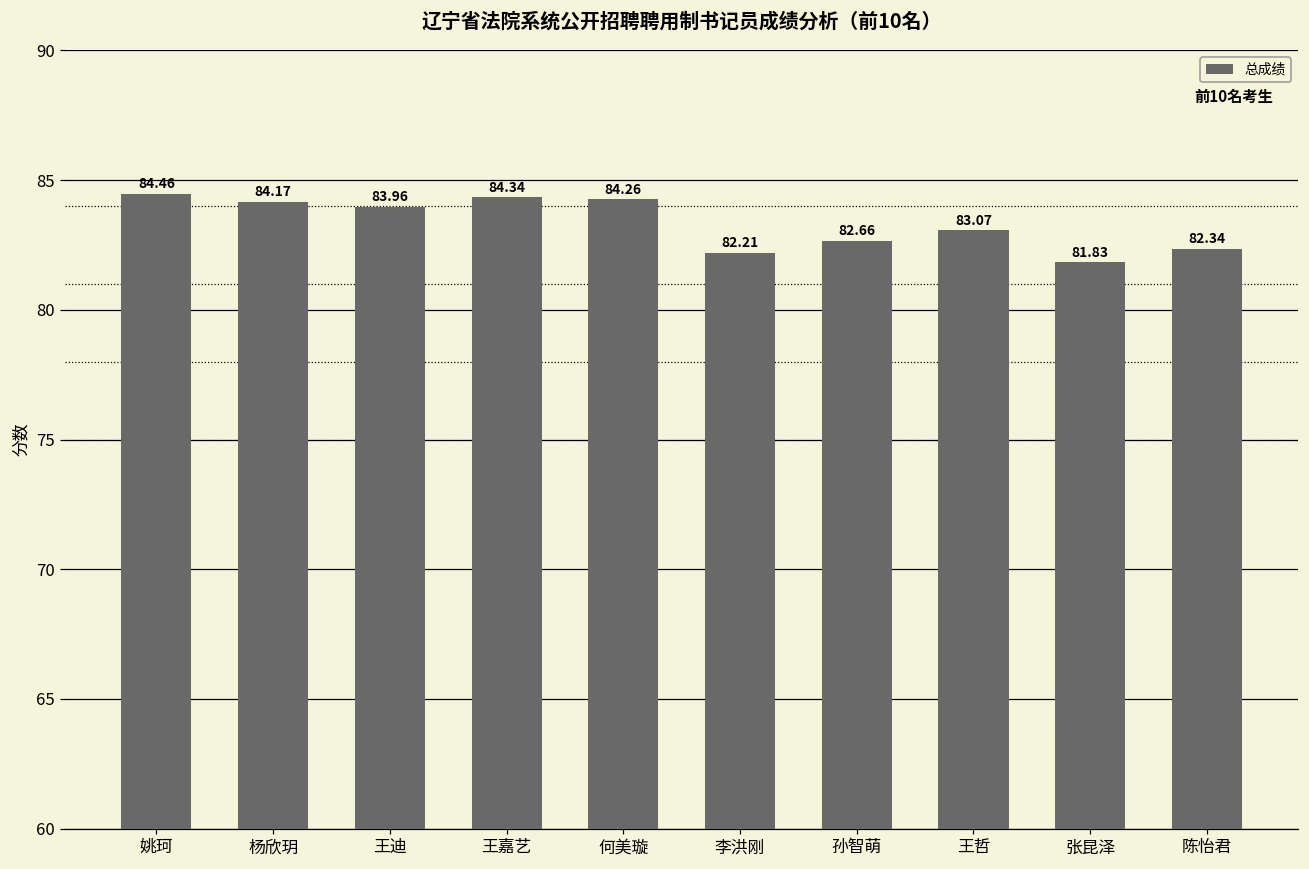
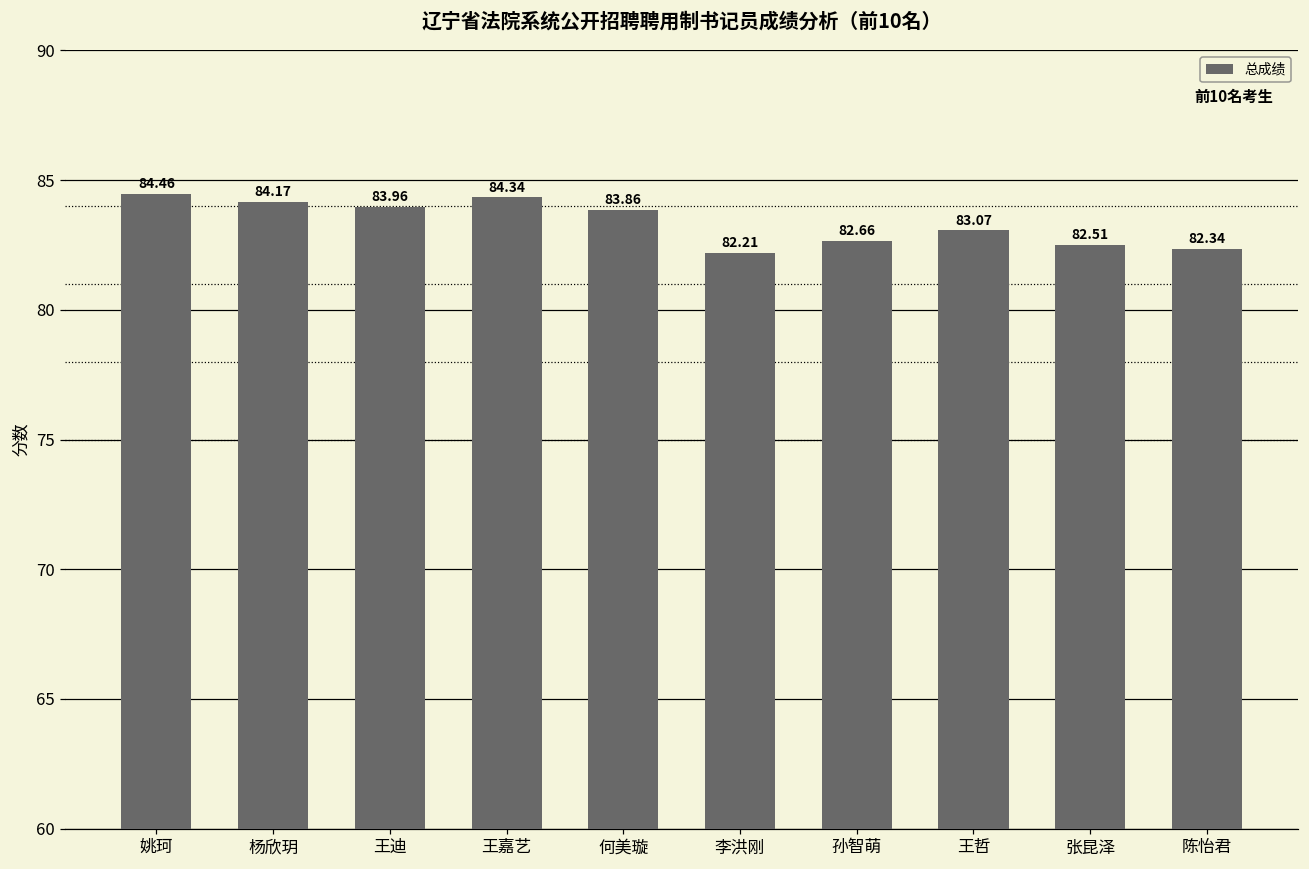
  {
    "姚珂": 84.46,
    "杨欣玥": 84.17,
    "王迪": 83.96,
    "王嘉艺": 84.34,
-   "何美璇": 84.26,
+   "何美璇": 83.86,
    "李洪刚": 82.21,
    "孙智萌": 82.66,
    "王哲": 83.07,
-   "张昆泽": 81.83,
+   "张昆泽": 82.51,
    "陈怡君": 82.34
  }
